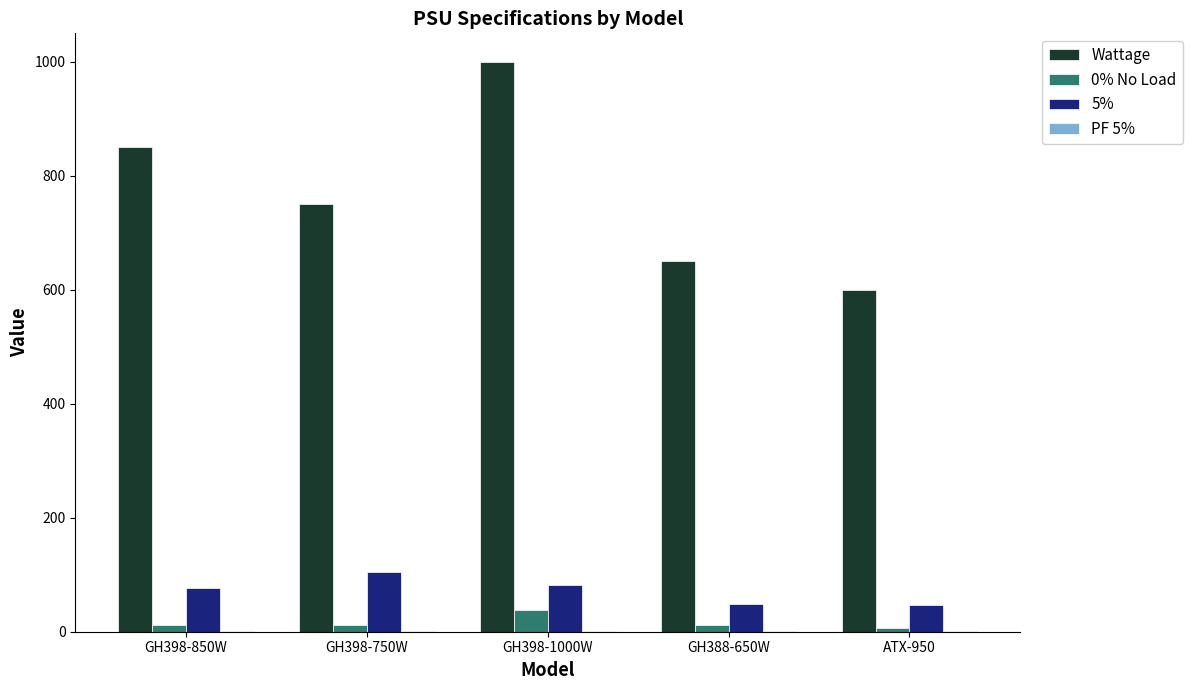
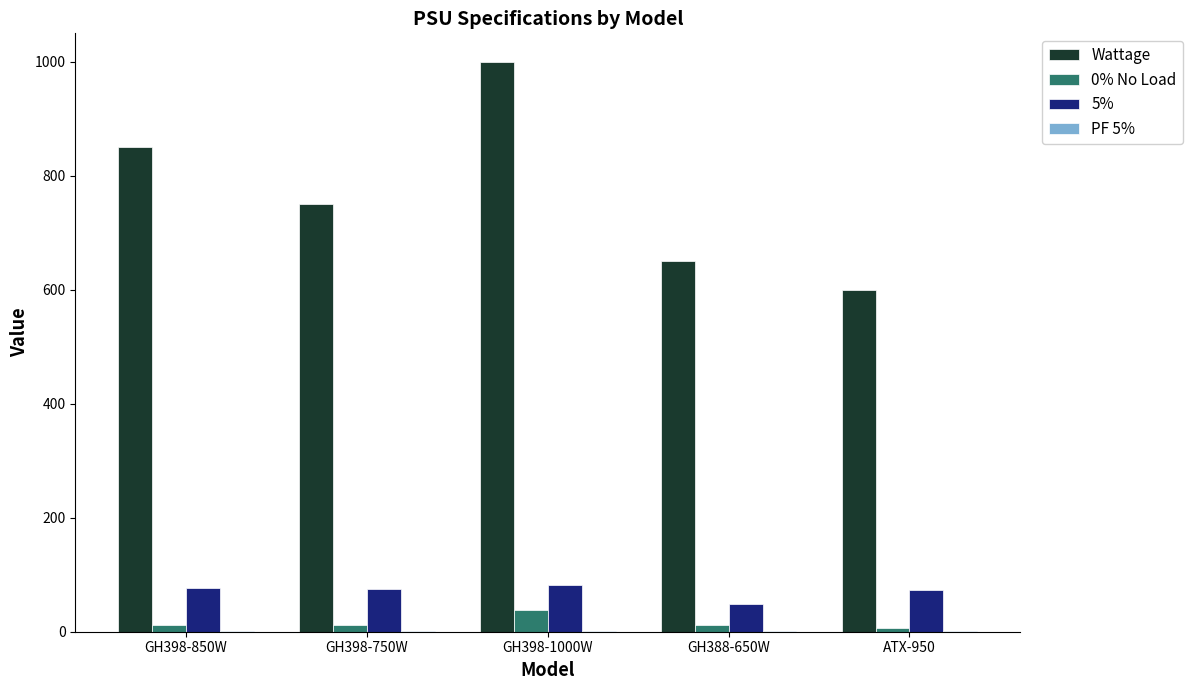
  {
    "Wattage": {
      "GH398-850W": 850,
      "GH398-750W": 750,
      "GH398-1000W": 1000,
      "GH388-650W": 650,
      "ATX-950": 600
    },
    "0% No Load": {
      "GH398-850W": 10,
      "GH398-750W": 10,
      "GH398-1000W": 40,
      "GH388-650W": 10,
      "ATX-950": 10
    },
    "5%": {
      "GH398-850W": 80,
-     "GH398-750W": 100,
+     "GH398-750W": 70,
      "GH398-1000W": 80,
      "GH388-650W": 50,
-     "ATX-950": 50
+     "ATX-950": 70
    }
  }
